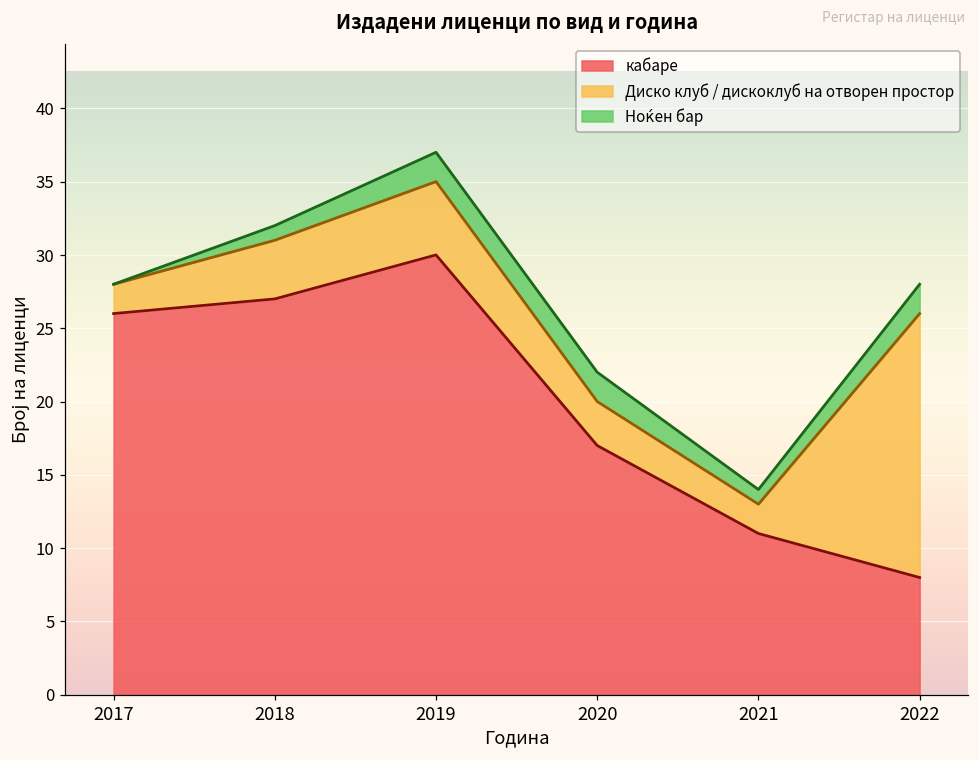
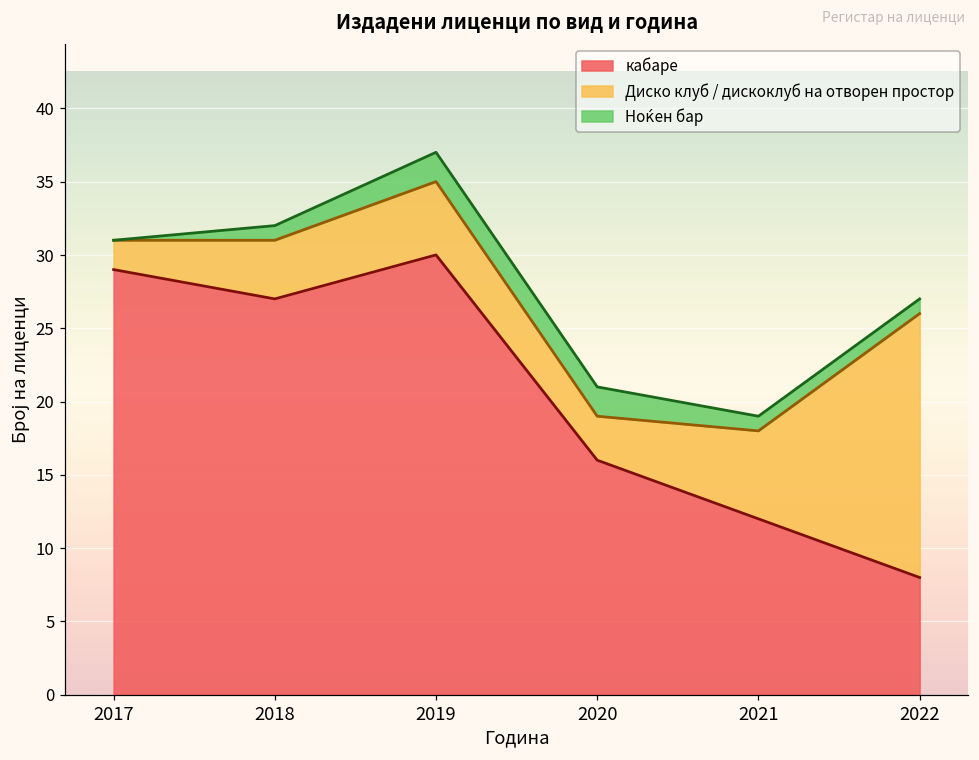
  {
    "кабаре": {
-     "2017": 26,
+     "2017": 29,
      "2018": 27,
      "2019": 30,
-     "2020": 17,
-     "2021": 11,
+     "2020": 16,
+     "2021": 12,
      "2022": 8
    },
    "Диско клуб / дискоклуб на отворен простор": {
      "2018": 4,
      "2019": 5,
      "2020": 3,
-     "2021": 2,
+     "2021": 6,
      "2022": 18
    },
    "Ноќен бар": {
      "2018": 1,
      "2019": 2,
      "2020": 2,
      "2021": 1,
-     "2022": 2
+     "2022": 1
    }
  }
